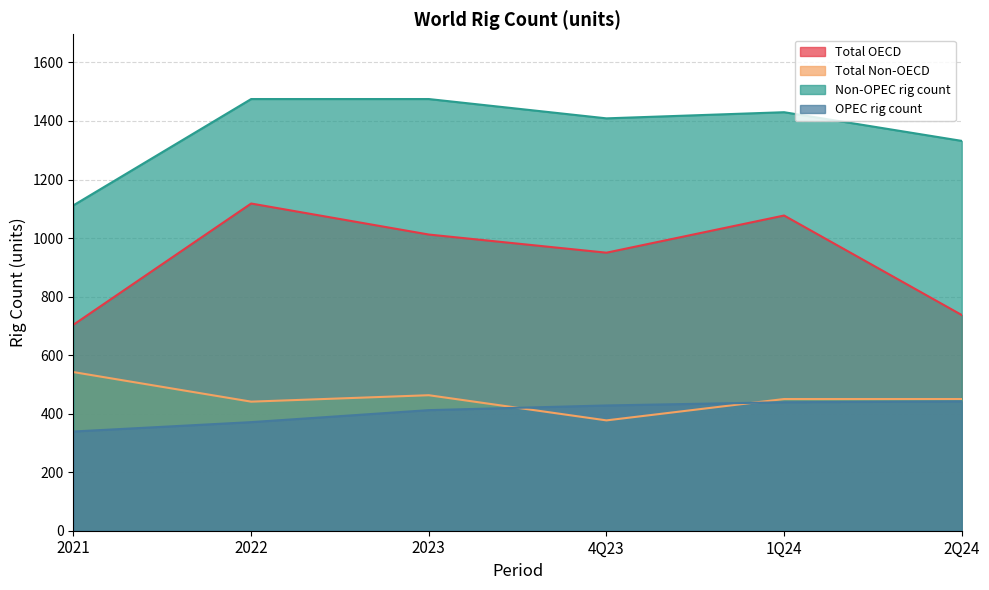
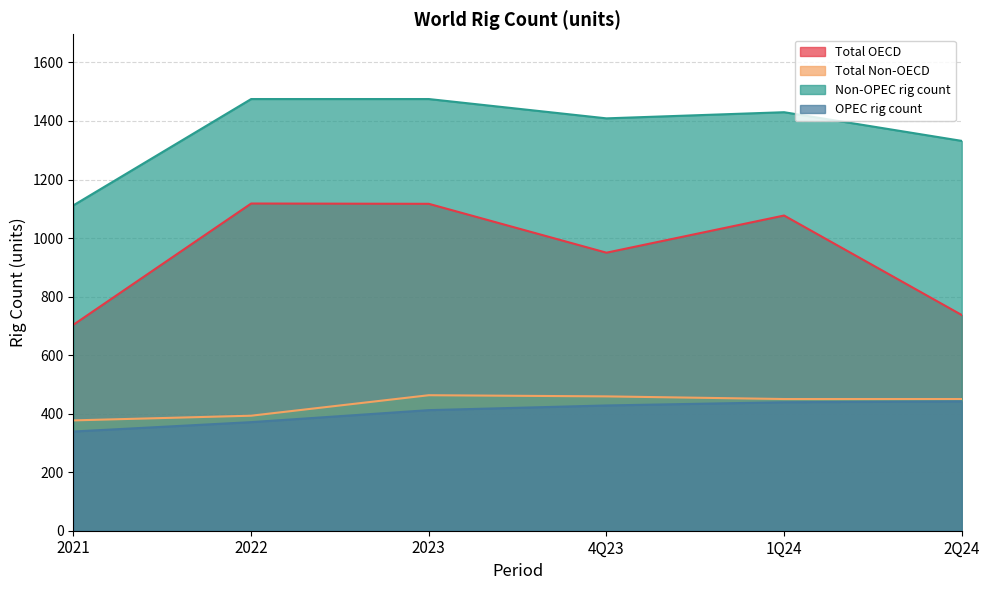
  {
    "Total OECD": {
      "2021": 700,
      "2022": 1120,
-     "2023": 1010,
+     "2023": 1120,
      "4Q23": 950,
      "1Q24": 1080,
      "2Q24": 740
    },
    "Total Non-OECD": {
-     "2021": 540,
-     "2022": 440,
+     "2021": 380,
+     "2022": 390,
      "2023": 460,
-     "4Q23": 380,
+     "4Q23": 460,
      "1Q24": 450
    }
  }
